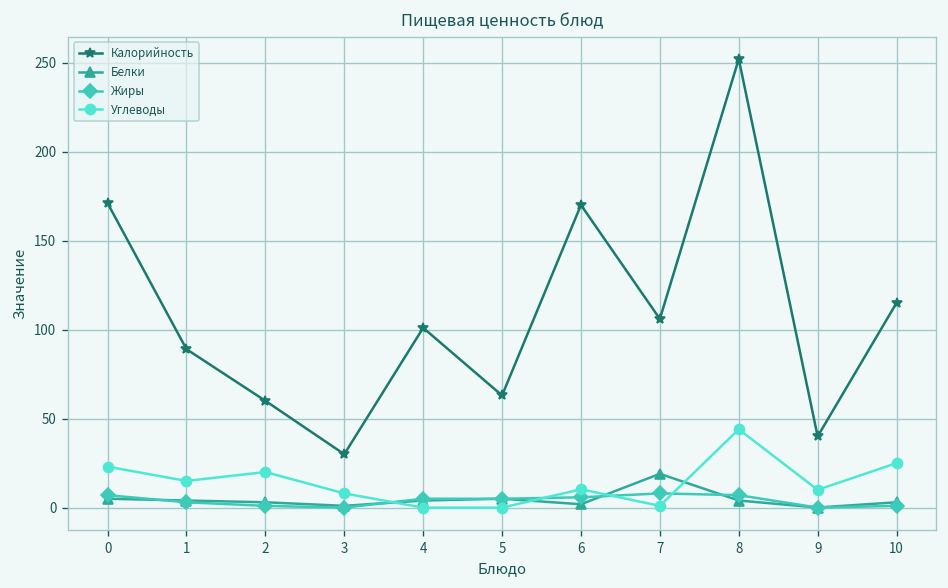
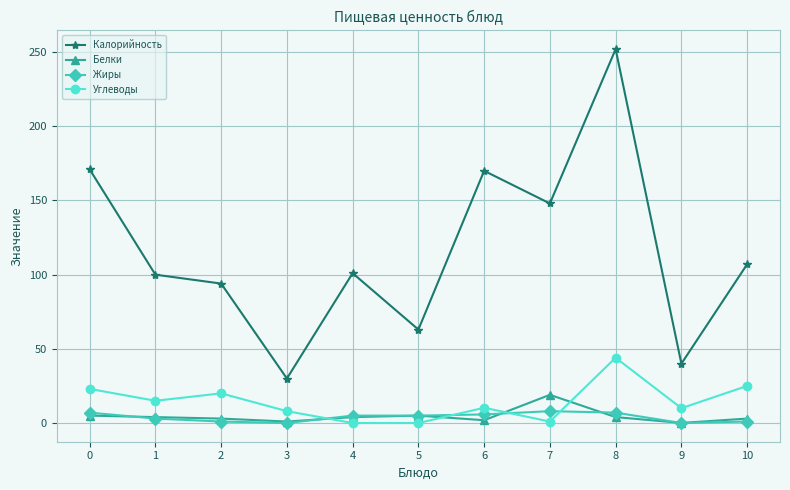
  {
    "Калорийность": {
      "0": 171,
-     "1": 89,
-     "2": 60,
+     "1": 100,
+     "2": 94,
      "3": 30,
      "4": 101,
      "5": 63,
      "6": 170,
-     "7": 106,
+     "7": 148,
      "8": 252,
      "9": 40,
-     "10": 115
+     "10": 107
    }
  }
